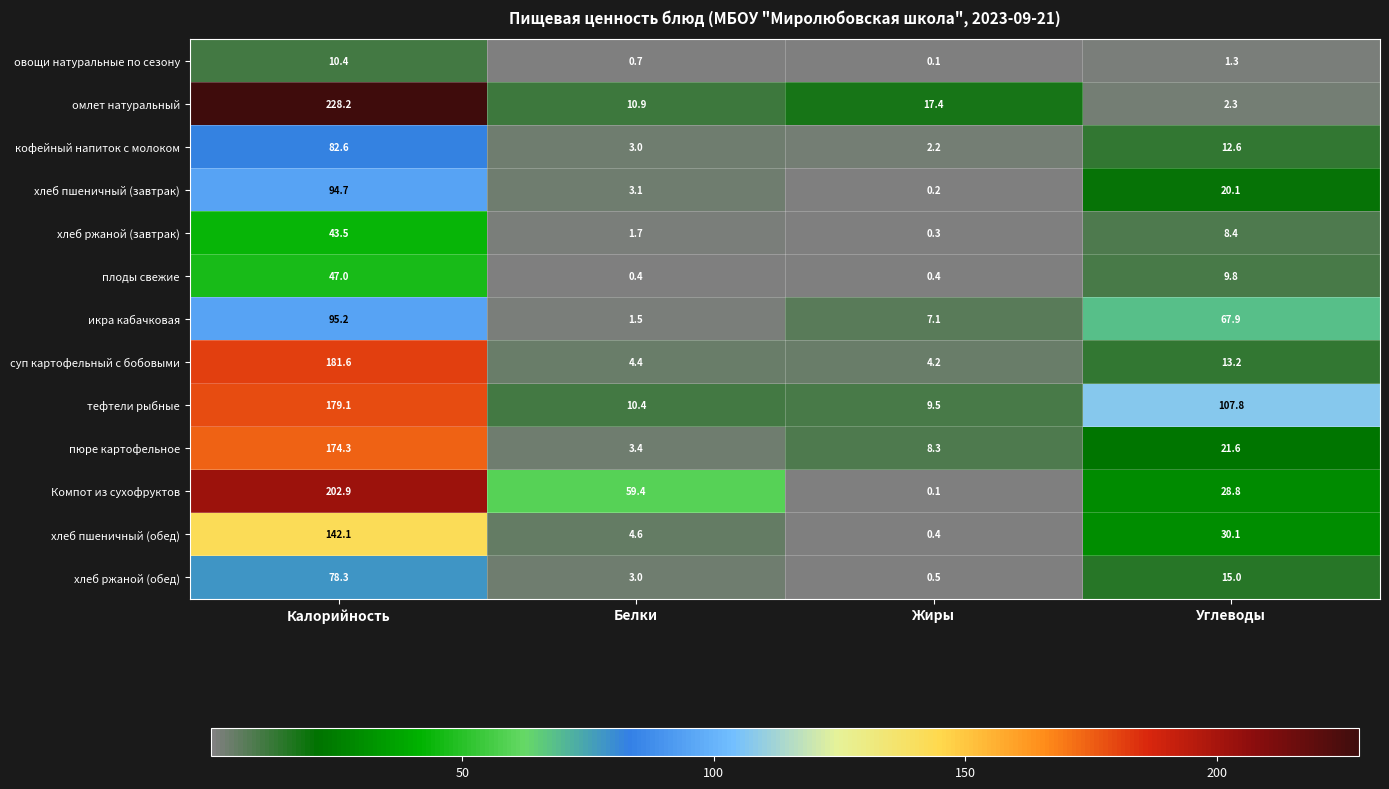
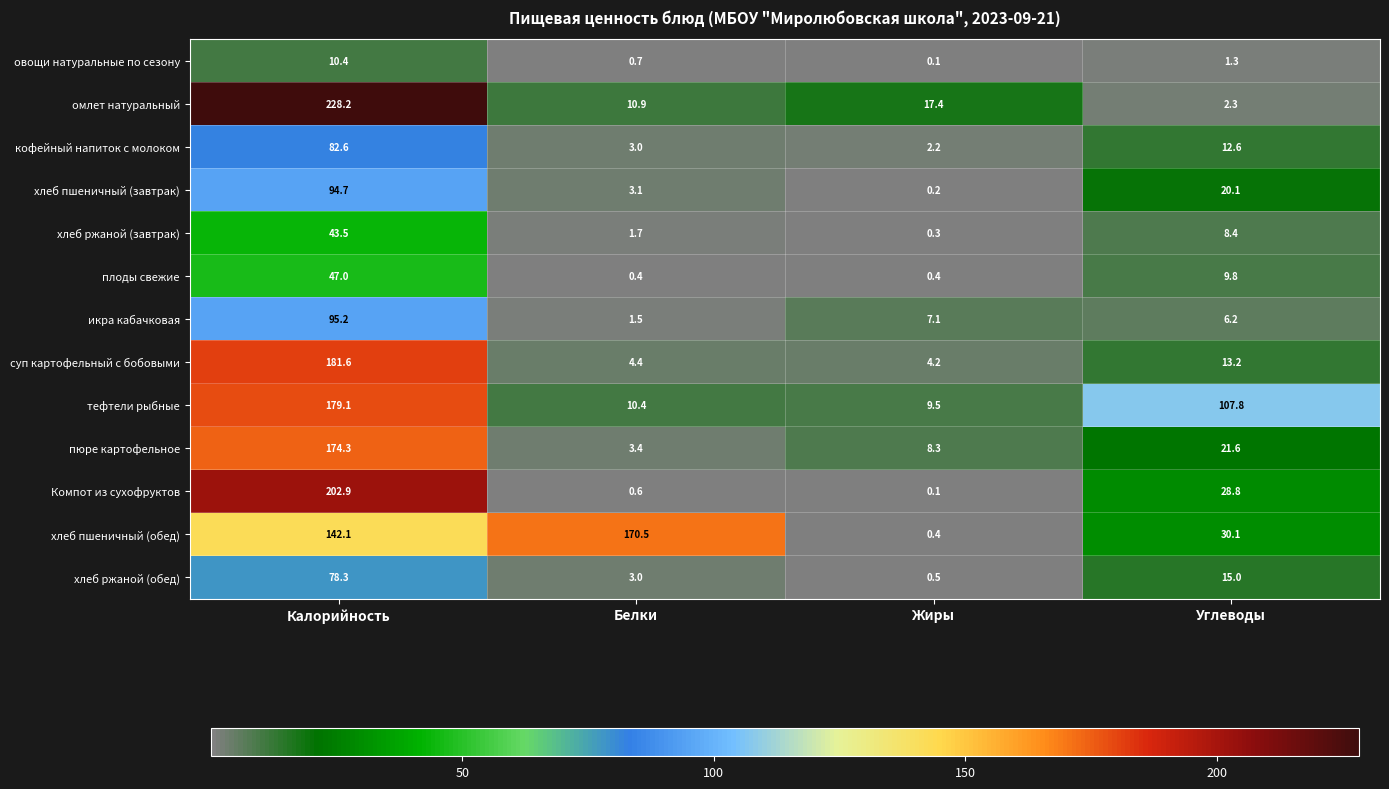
  {
    "овощи натуральные по сезону": {
      "Калорийность": 10.4,
      "Белки": 0.7,
      "Жиры": 0.1,
      "Углеводы": 1.3
    },
    "омлет натуральный": {
      "Калорийность": 228.2,
      "Белки": 10.9,
      "Жиры": 17.4,
      "Углеводы": 2.3
    },
    "кофейный напиток с молоком": {
      "Калорийность": 82.6,
      "Белки": 3.0,
      "Жиры": 2.2,
      "Углеводы": 12.6
    },
    "хлеб пшеничный (завтрак)": {
      "Калорийность": 94.7,
      "Белки": 3.1,
      "Жиры": 0.2,
      "Углеводы": 20.1
    },
    "хлеб ржаной (завтрак)": {
      "Калорийность": 43.5,
      "Белки": 1.7,
      "Жиры": 0.3,
      "Углеводы": 8.4
    },
    "плоды свежие": {
      "Калорийность": 47.0,
      "Белки": 0.4,
      "Жиры": 0.4,
      "Углеводы": 9.8
    },
    "икра кабачковая": {
      "Калорийность": 95.2,
      "Белки": 1.5,
      "Жиры": 7.1,
-     "Углеводы": 67.9
+     "Углеводы": 6.2
    },
    "суп картофельный с бобовыми": {
      "Калорийность": 181.6,
      "Белки": 4.4,
      "Жиры": 4.2,
      "Углеводы": 13.2
    },
    "тефтели рыбные": {
      "Калорийность": 179.1,
      "Белки": 10.4,
      "Жиры": 9.5,
      "Углеводы": 107.8
    },
    "пюре картофельное": {
      "Калорийность": 174.3,
      "Белки": 3.4,
      "Жиры": 8.3,
      "Углеводы": 21.6
    },
    "Компот из сухофруктов": {
      "Калорийность": 202.9,
-     "Белки": 59.4,
+     "Белки": 0.6,
      "Жиры": 0.1,
      "Углеводы": 28.8
    },
    "хлеб пшеничный (обед)": {
      "Калорийность": 142.1,
-     "Белки": 4.6,
+     "Белки": 170.5,
      "Жиры": 0.4,
      "Углеводы": 30.1
    },
    "хлеб ржаной (обед)": {
      "Калорийность": 78.3,
      "Белки": 3.0,
      "Жиры": 0.5,
      "Углеводы": 15.0
    }
  }
